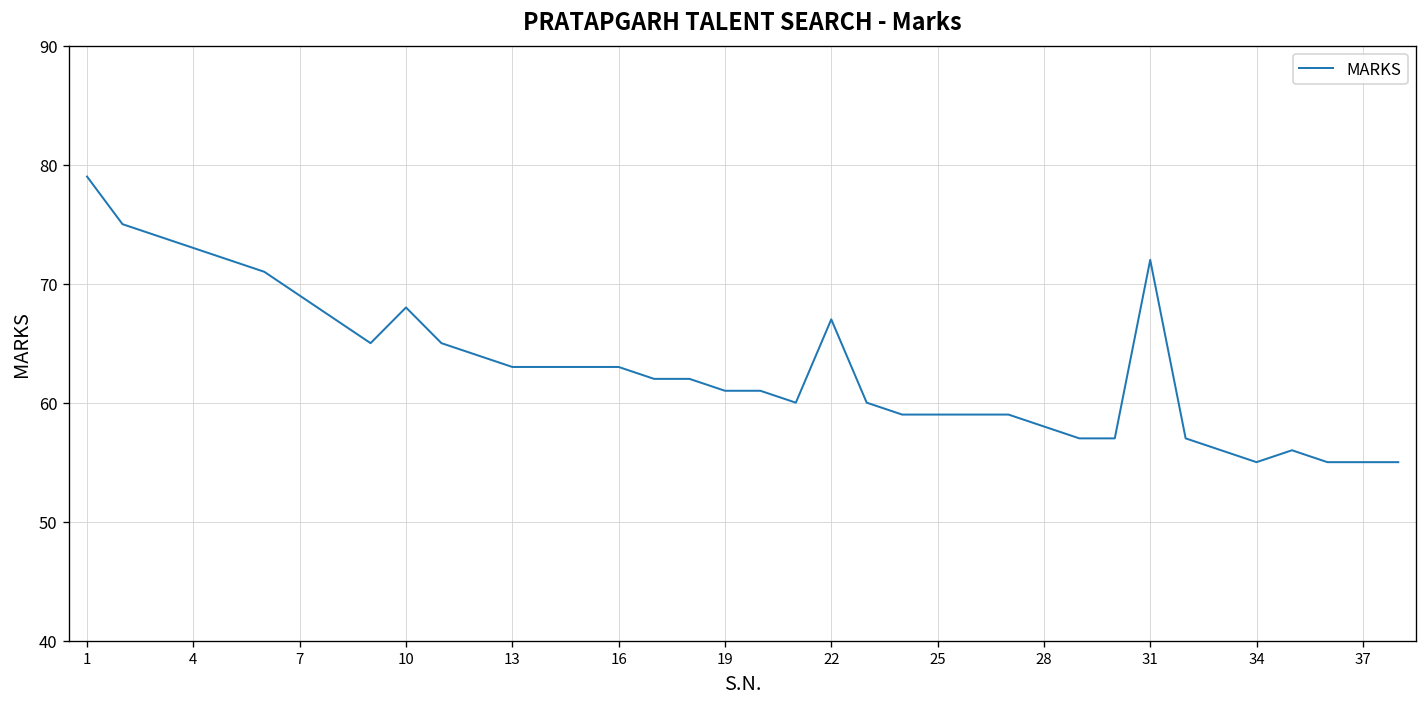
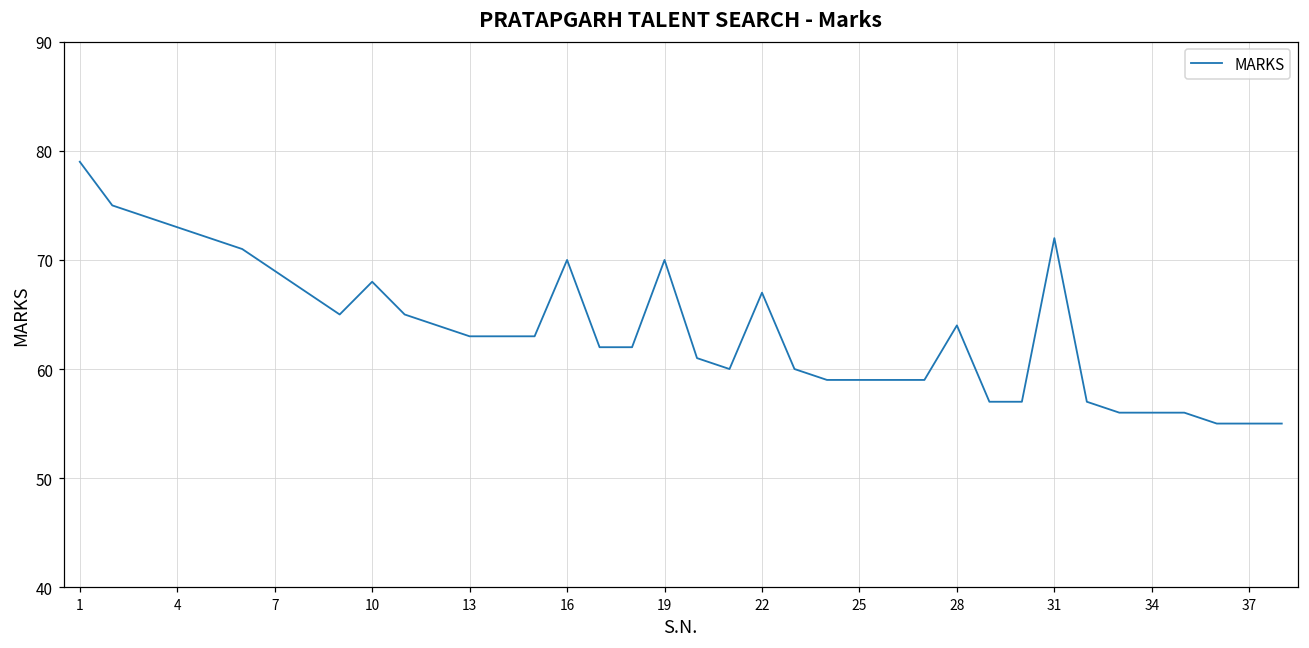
  {
    "1": 79,
    "4": 73,
    "7": 69,
    "10": 68,
    "13": 63,
-   "16": 63,
-   "19": 61,
+   "16": 70,
+   "19": 70,
    "22": 67,
    "25": 59,
-   "28": 58,
+   "28": 64,
    "31": 72,
-   "34": 55,
+   "34": 56,
    "37": 55
  }
